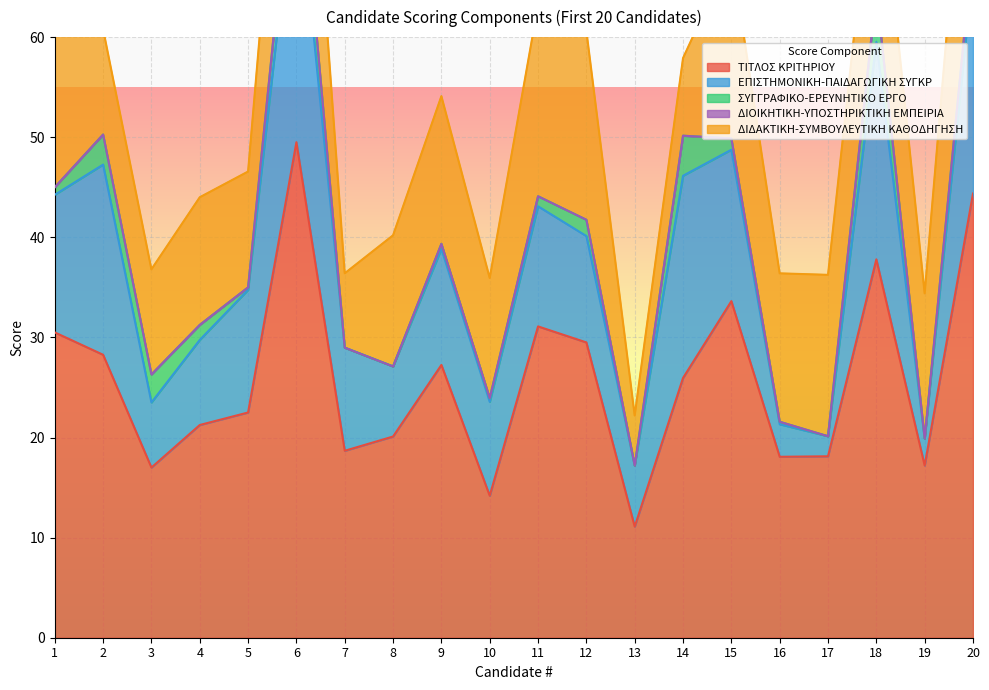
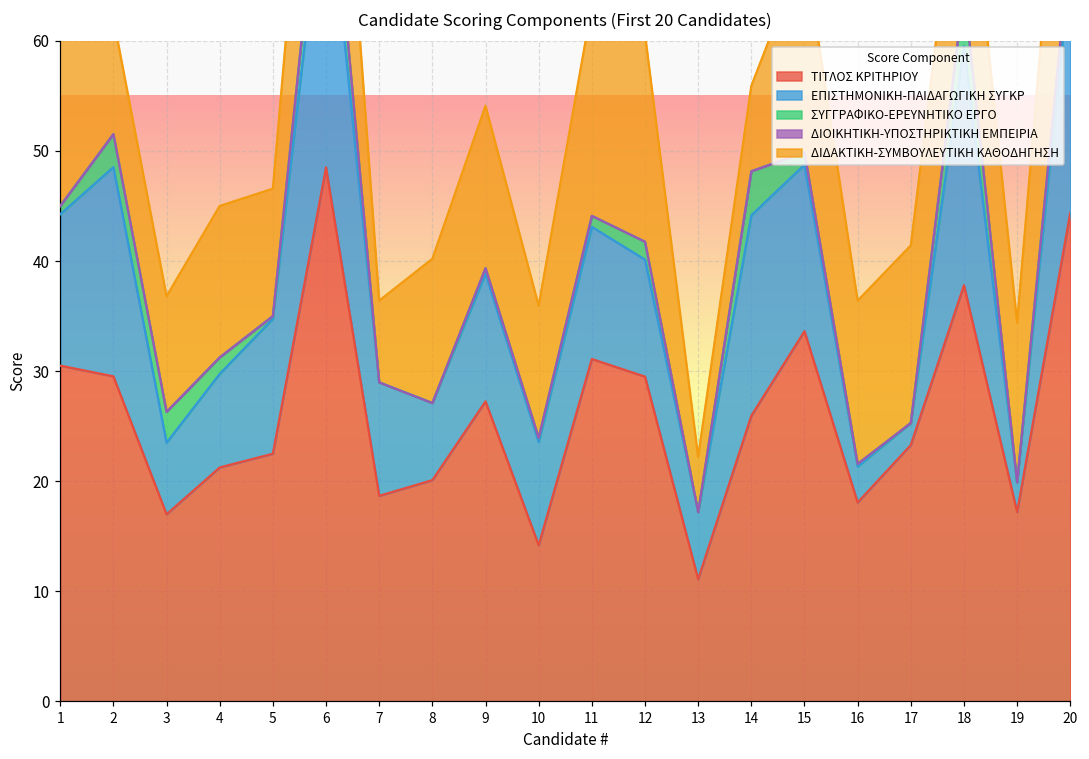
  {
    "ΤΙΤΛΟΣ ΚΡΙΤΗΡΙΟΥ": {
      "1": 30.5,
-     "2": 28.3,
+     "2": 29.5,
      "3": 17.0,
      "4": 21.3,
      "5": 22.5,
-     "6": 49.5,
+     "6": 48.5,
      "7": 18.7,
      "8": 20.1,
      "9": 27.3,
      "10": 14.2,
      "11": 31.1,
      "12": 29.5,
      "13": 11.1,
      "14": 26.0,
      "15": 33.6,
      "16": 18.1,
-     "17": 18.1,
+     "17": 23.3,
      "18": 37.8,
      "19": 17.2,
      "20": 44.4
    },
    "ΕΠΙΣΤΗΜΟΝΙΚΗ-ΠΑΙΔΑΓΩΓΙΚΗ ΣΥΓΚΡ": {
      "1": 13.8,
      "2": 19.0,
      "3": 6.5,
      "4": 8.5,
      "9": 11.6,
      "10": 9.4,
      "11": 12.0,
      "12": 10.6,
-     "14": 20.2,
+     "14": 18.2,
      "15": 15.1,
      "18": 21.7
    },
    "ΔΙΔΑΚΤΙΚΗ-ΣΥΜΒΟΥΛΕΥΤΙΚΗ ΚΑΘΟΔΗΓΗΣΗ": {
      "3": 10.5,
-     "4": 12.8,
+     "4": 13.8,
      "5": 11.6,
      "7": 7.4,
      "8": 13.1,
      "9": 14.8,
      "10": 12.0,
      "13": 5.0,
      "14": 7.8,
      "16": 14.8,
      "17": 16.1,
      "19": 14.5
    }
  }
